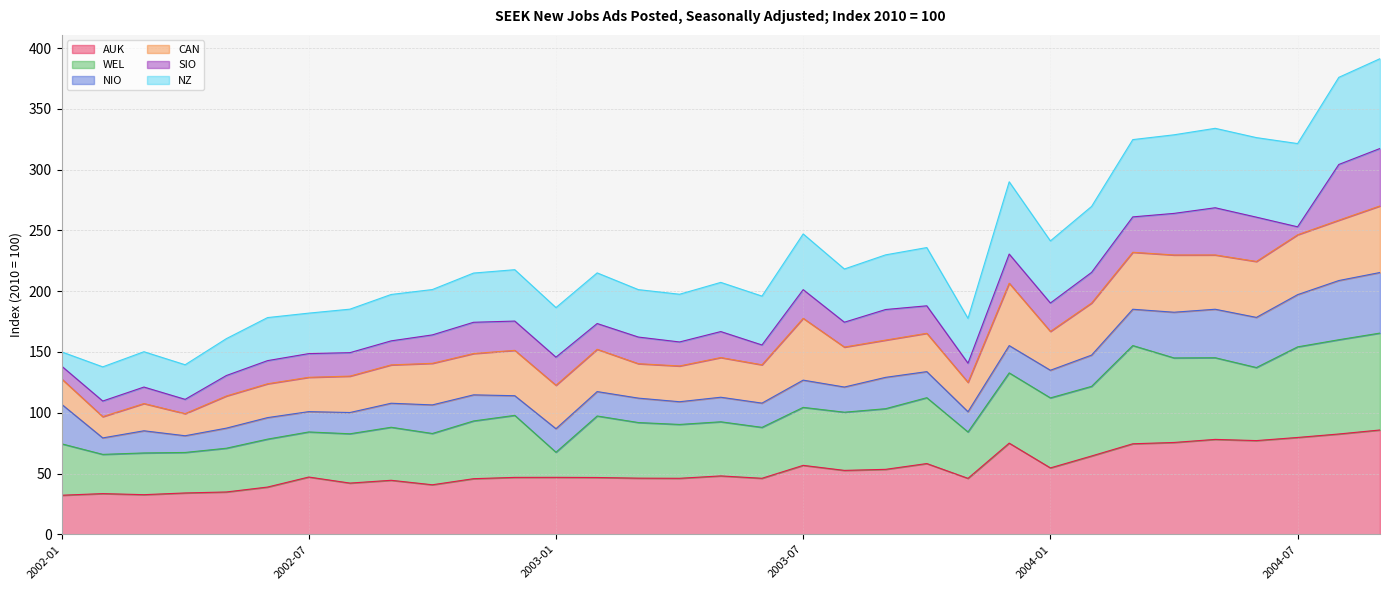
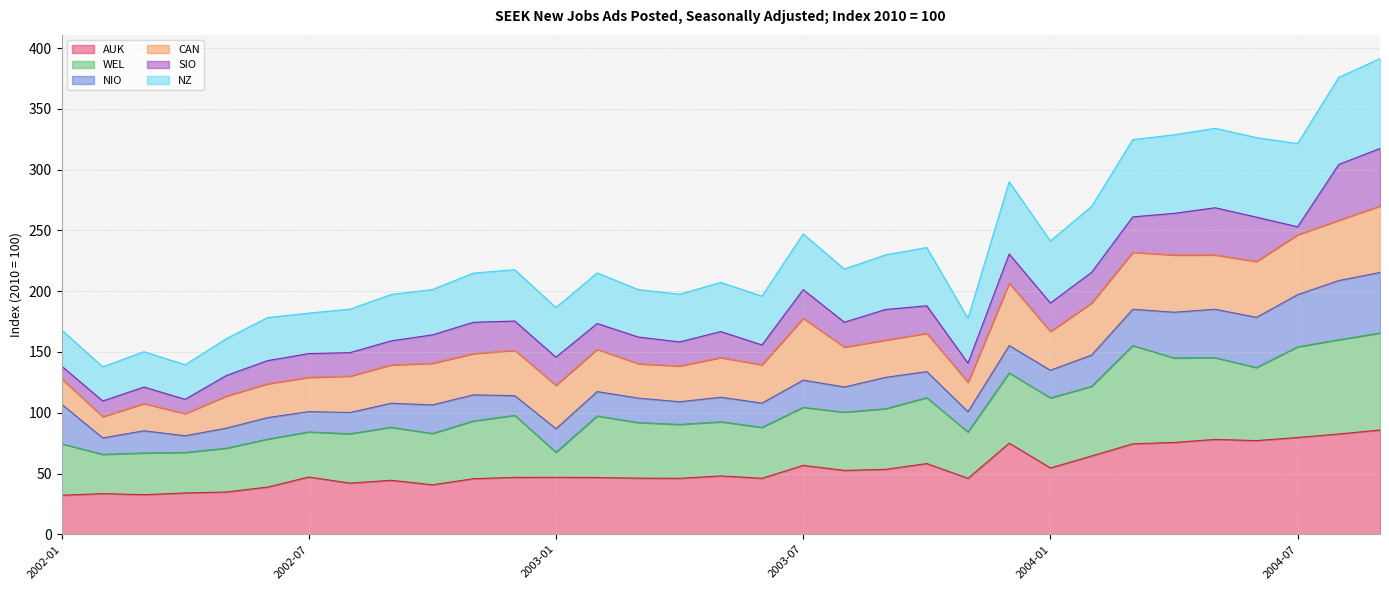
  {
    "AUK": {
      "2002-01": 32,
      "2002-07": 47,
      "2003-01": 47,
      "2003-07": 57,
      "2004-01": 55,
      "2004-07": 80
    },
    "WEL": {
      "2002-01": 42,
      "2002-07": 37,
      "2003-01": 21,
      "2003-07": 48,
      "2004-01": 58,
      "2004-07": 75
    },
    "NIO": {
      "2002-01": 33,
      "2002-07": 17,
      "2003-01": 19,
      "2003-07": 22,
      "2004-01": 23,
      "2004-07": 43
    },
    "CAN": {
      "2002-01": 21,
      "2002-07": 28,
      "2003-01": 36,
      "2003-07": 51,
      "2004-01": 32,
      "2004-07": 49
    },
    "SIO": {
      "2002-01": 10,
      "2002-07": 19,
      "2003-01": 23,
      "2003-07": 24,
      "2004-01": 23,
      "2004-07": 7
    },
    "NZ": {
-     "2002-01": 12,
+     "2002-01": 30,
      "2002-07": 33,
      "2003-01": 41,
      "2003-07": 46,
      "2004-01": 51,
      "2004-07": 68
    }
  }
